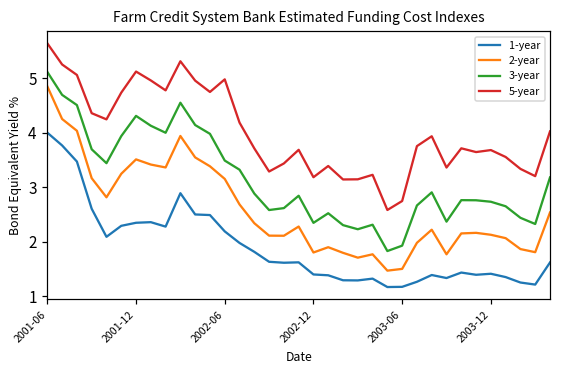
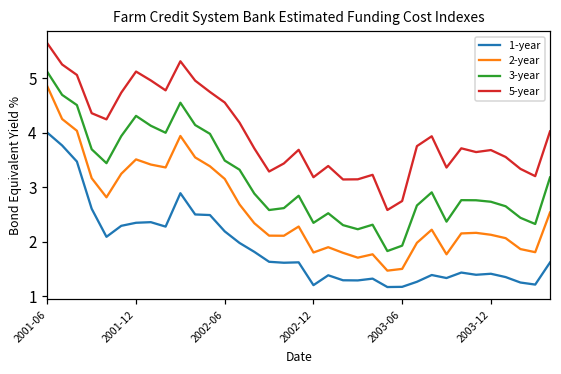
  {
    "1-year": {
      "2001-06": 4.0,
      "2001-12": 2.4,
      "2002-06": 2.2,
-     "2002-12": 1.4,
+     "2002-12": 1.2,
      "2003-06": 1.2,
      "2003-12": 1.4
    },
    "2-year": {
      "2001-06": 4.9,
      "2001-12": 3.5,
      "2002-06": 3.2,
      "2002-12": 1.8,
      "2003-06": 1.5,
      "2003-12": 2.1
    },
    "3-year": {
      "2001-06": 5.1,
      "2001-12": 4.3,
      "2002-06": 3.5,
      "2002-12": 2.3,
      "2003-06": 1.9,
      "2003-12": 2.7
    },
    "5-year": {
      "2001-06": 5.6,
      "2001-12": 5.1,
-     "2002-06": 5.0,
+     "2002-06": 4.6,
      "2002-12": 3.2,
      "2003-06": 2.8,
      "2003-12": 3.7
    }
  }
